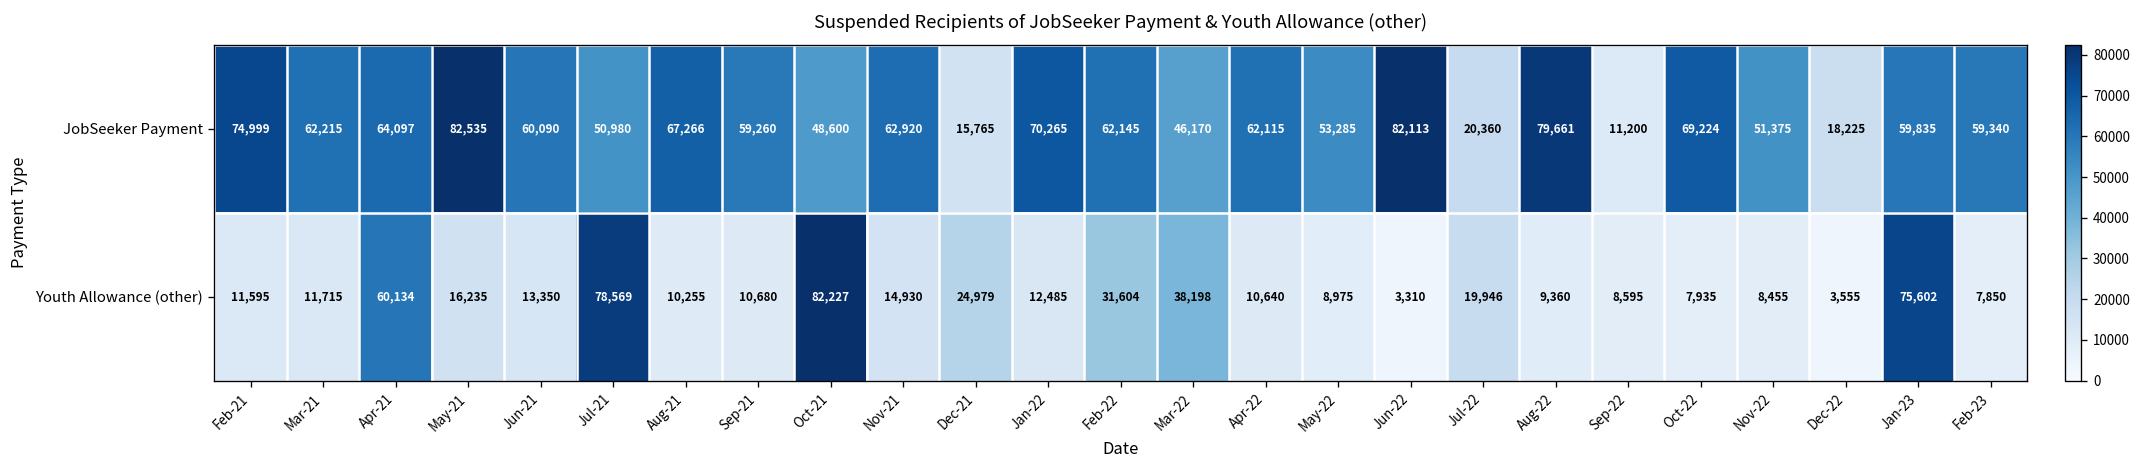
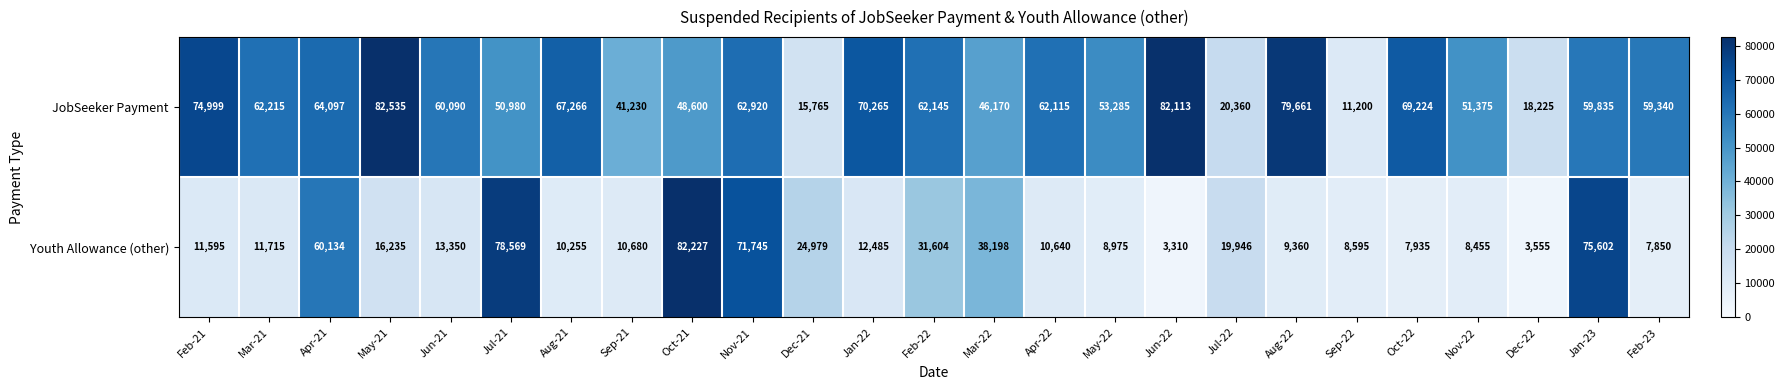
  {
    "JobSeeker Payment": {
      "Feb-21": "74,999",
      "Mar-21": "62,215",
      "Apr-21": "64,097",
      "May-21": "82,535",
      "Jun-21": "60,090",
      "Jul-21": "50,980",
      "Aug-21": "67,266",
-     "Sep-21": "59,260",
+     "Sep-21": "41,230",
      "Oct-21": "48,600",
      "Nov-21": "62,920",
      "Dec-21": "15,765",
      "Jan-22": "70,265",
      "Feb-22": "62,145",
      "Mar-22": "46,170",
      "Apr-22": "62,115",
      "May-22": "53,285",
      "Jun-22": "82,113",
      "Jul-22": "20,360",
      "Aug-22": "79,661",
      "Sep-22": "11,200",
      "Oct-22": "69,224",
      "Nov-22": "51,375",
      "Dec-22": "18,225",
      "Jan-23": "59,835",
      "Feb-23": "59,340"
    },
    "Youth Allowance (other)": {
      "Feb-21": "11,595",
      "Mar-21": "11,715",
      "Apr-21": "60,134",
      "May-21": "16,235",
      "Jun-21": "13,350",
      "Jul-21": "78,569",
      "Aug-21": "10,255",
      "Sep-21": "10,680",
      "Oct-21": "82,227",
-     "Nov-21": "14,930",
+     "Nov-21": "71,745",
      "Dec-21": "24,979",
      "Jan-22": "12,485",
      "Feb-22": "31,604",
      "Mar-22": "38,198",
      "Apr-22": "10,640",
      "May-22": "8,975",
      "Jun-22": "3,310",
      "Jul-22": "19,946",
      "Aug-22": "9,360",
      "Sep-22": "8,595",
      "Oct-22": "7,935",
      "Nov-22": "8,455",
      "Dec-22": "3,555",
      "Jan-23": "75,602",
      "Feb-23": "7,850"
    }
  }
